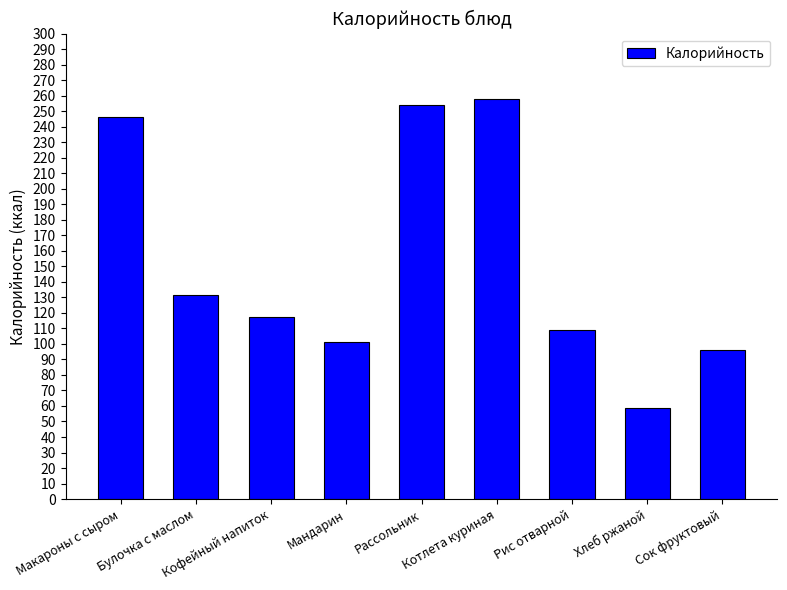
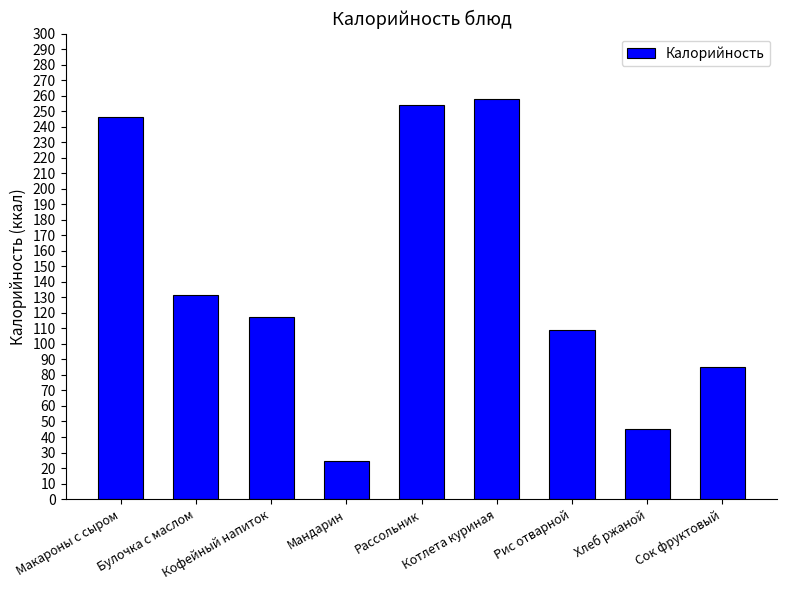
  {
    "Макароны с сыром": 246,
    "Булочка с маслом": 132,
    "Кофейный напиток": 117,
-   "Мандарин": 101,
+   "Мандарин": 25,
    "Рассольник": 254,
    "Котлета куриная": 258,
    "Рис отварной": 109,
-   "Хлеб ржаной": 59,
-   "Сок фруктовый": 96
+   "Хлеб ржаной": 45,
+   "Сок фруктовый": 85
  }
